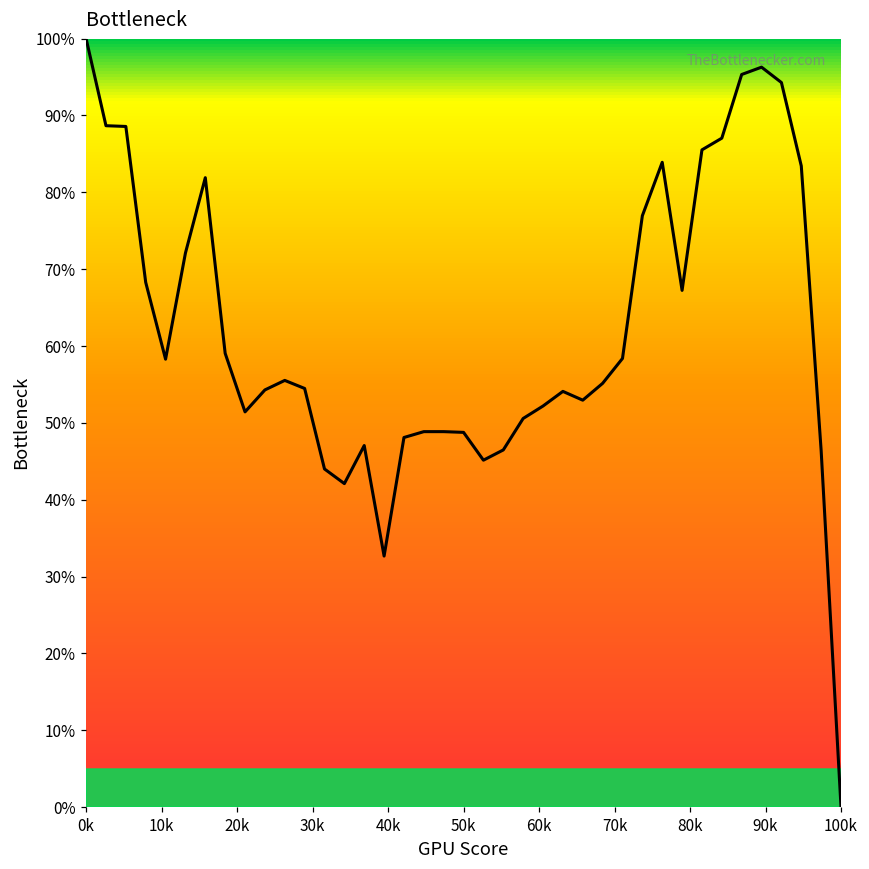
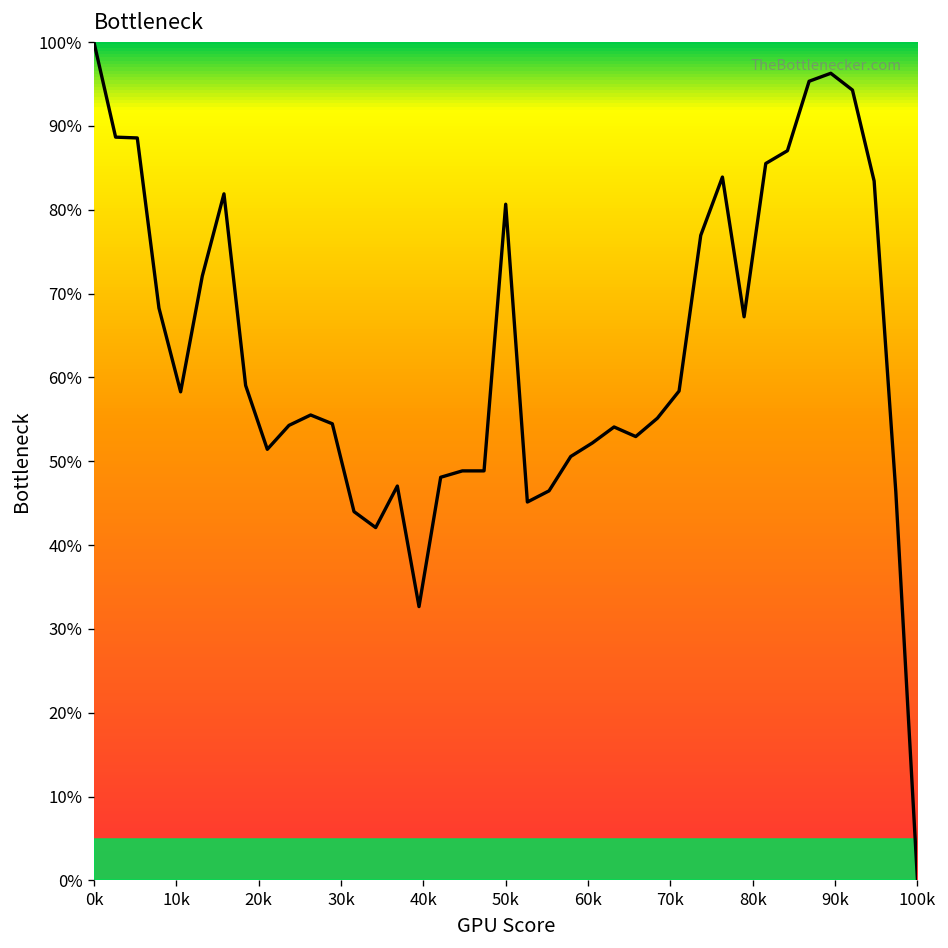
  {
    "0k": "100%",
-   "50k": "49%"
+   "50k": "81%"
  }
